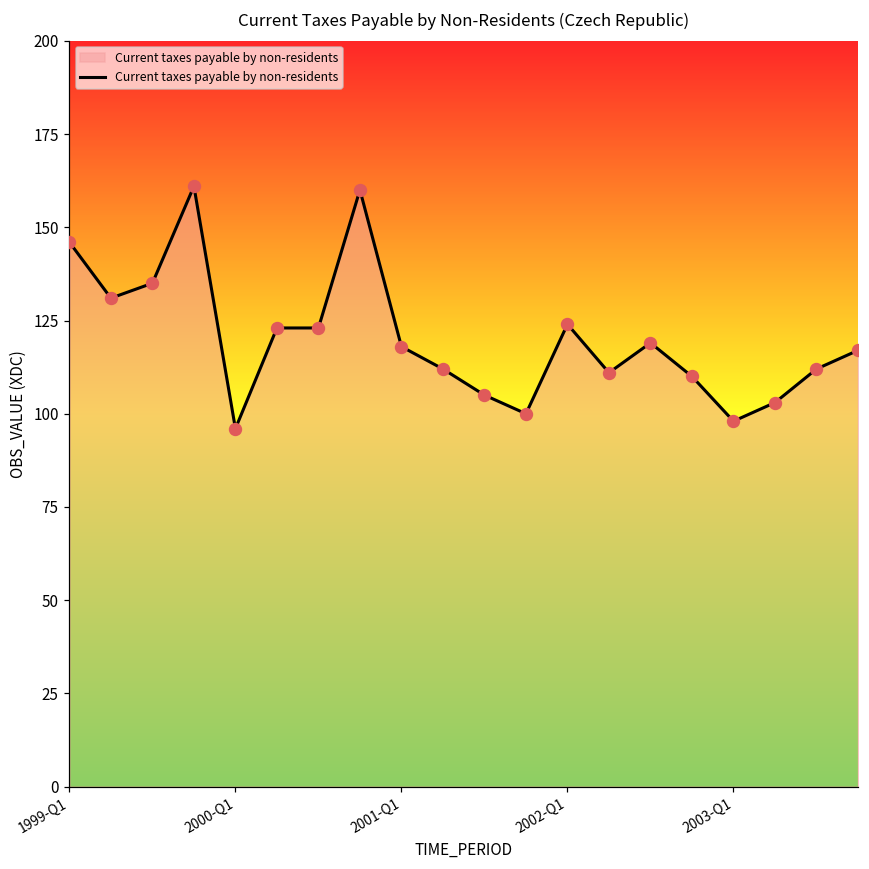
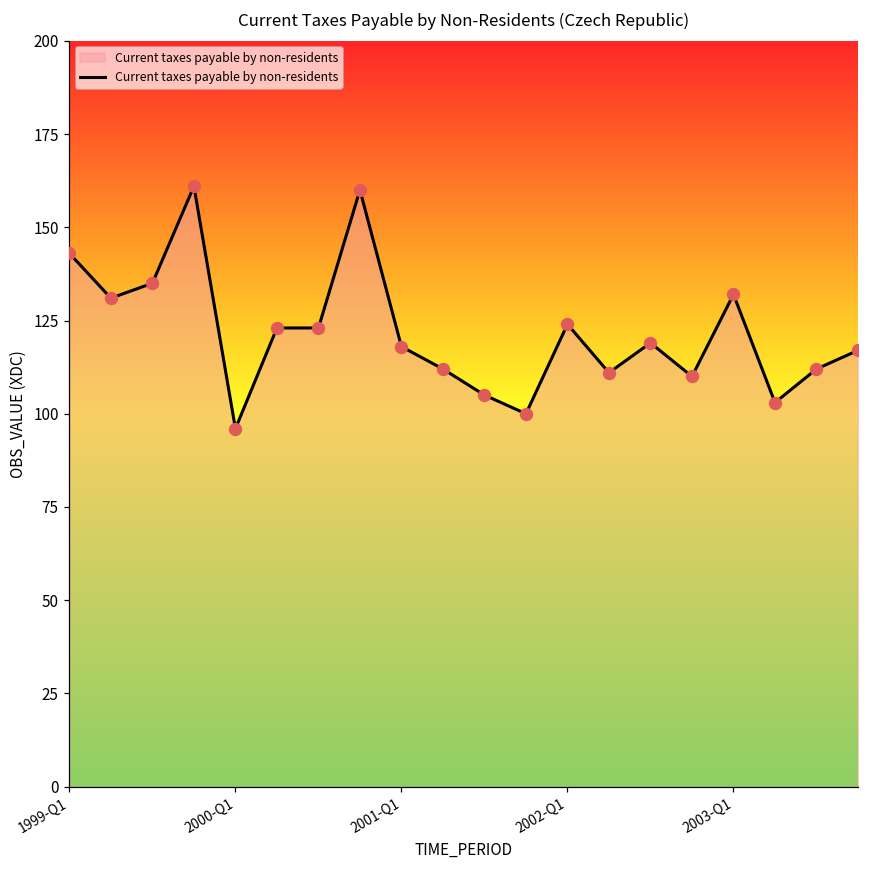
  {
-   "1999-Q1": 146,
+   "1999-Q1": 143,
    "2000-Q1": 96,
    "2001-Q1": 118,
    "2002-Q1": 124,
-   "2003-Q1": 98
+   "2003-Q1": 132
  }
